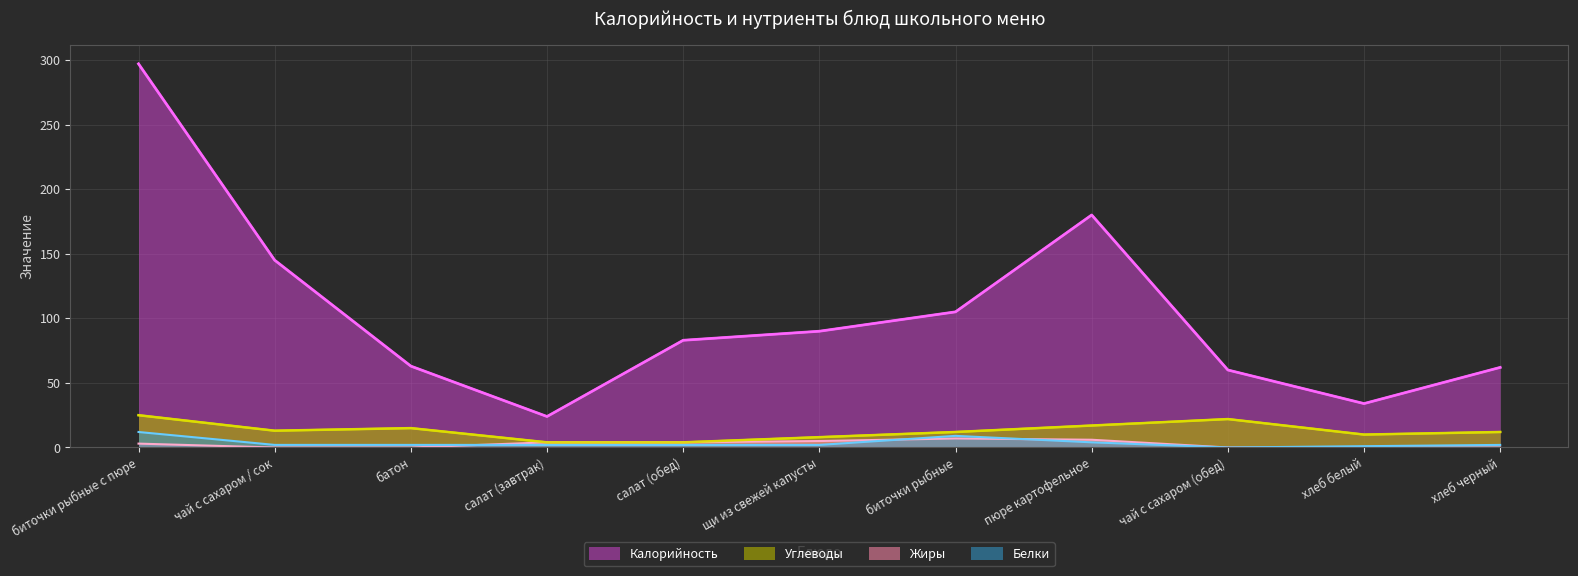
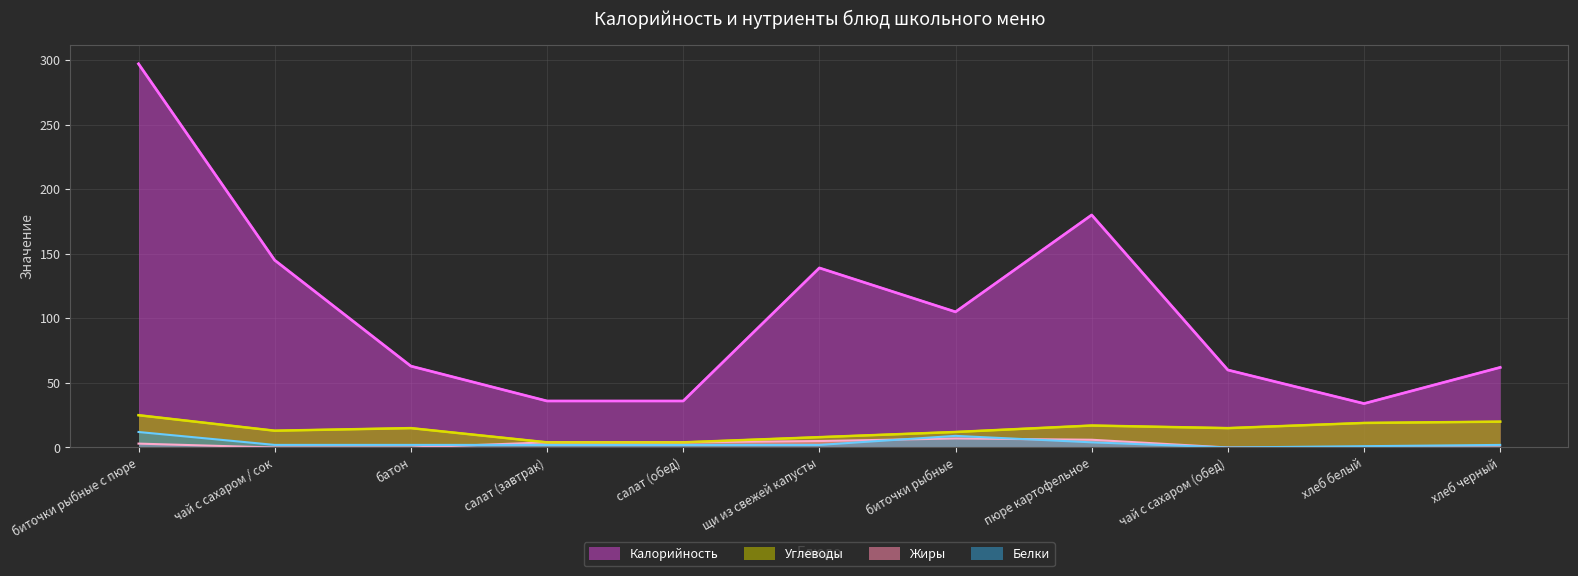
  {
    "Калорийность": {
      "биточки рыбные с пюре": 297,
      "чай с сахаром / сок": 145,
      "батон": 63,
-     "салат (завтрак)": 24,
-     "салат (обед)": 83,
-     "щи из свежей капусты": 90,
+     "салат (завтрак)": 36,
+     "салат (обед)": 36,
+     "щи из свежей капусты": 139,
      "биточки рыбные": 105,
      "пюре картофельное": 180,
      "чай с сахаром (обед)": 60,
      "хлеб белый": 34,
      "хлеб черный": 62
    },
    "Углеводы": {
      "биточки рыбные с пюре": 25,
      "чай с сахаром / сок": 13,
      "батон": 15,
      "щи из свежей капусты": 8,
      "биточки рыбные": 12,
      "пюре картофельное": 17,
-     "чай с сахаром (обед)": 22,
-     "хлеб белый": 10,
-     "хлеб черный": 12
+     "чай с сахаром (обед)": 15,
+     "хлеб белый": 19,
+     "хлеб черный": 20
    },
    "Жиры": {
      "биточки рыбные с пюре": 3,
      "щи из свежей капусты": 5,
      "биточки рыбные": 7,
      "пюре картофельное": 6
    },
    "Белки": {
      "биточки рыбные с пюре": 12,
      "салат (завтрак)": 2,
      "салат (обед)": 2,
      "щи из свежей капусты": 2,
      "биточки рыбные": 9,
      "пюре картофельное": 4
    }
  }
